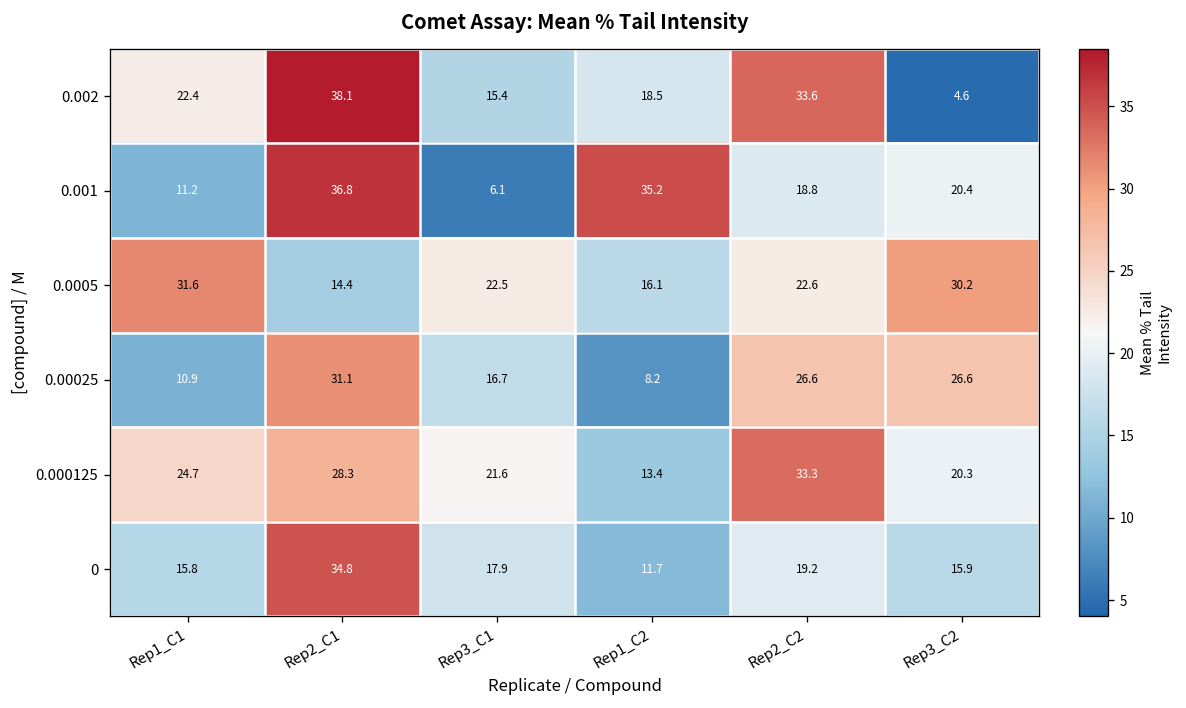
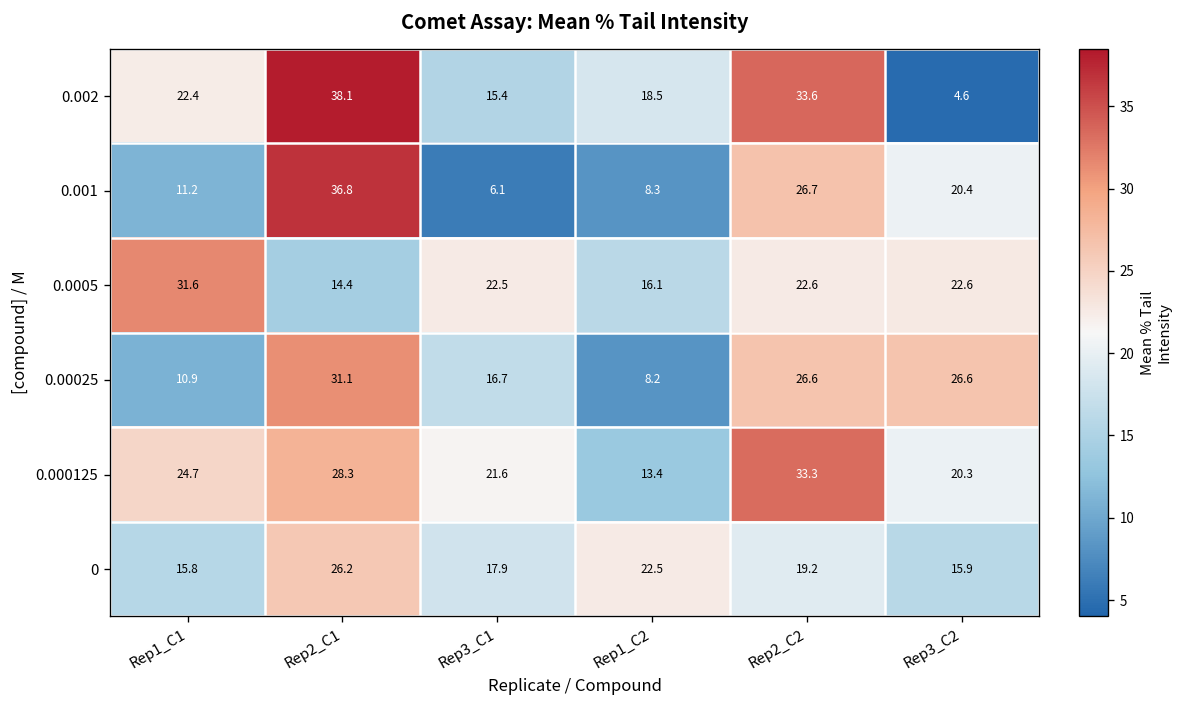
  {
    "0.002": {
      "Rep1_C1": 22.4,
      "Rep2_C1": 38.1,
      "Rep3_C1": 15.4,
      "Rep1_C2": 18.5,
      "Rep2_C2": 33.6,
      "Rep3_C2": 4.6
    },
    "0.001": {
      "Rep1_C1": 11.2,
      "Rep2_C1": 36.8,
      "Rep3_C1": 6.1,
-     "Rep1_C2": 35.2,
-     "Rep2_C2": 18.8,
+     "Rep1_C2": 8.3,
+     "Rep2_C2": 26.7,
      "Rep3_C2": 20.4
    },
    "0.0005": {
      "Rep1_C1": 31.6,
      "Rep2_C1": 14.4,
      "Rep3_C1": 22.5,
      "Rep1_C2": 16.1,
      "Rep2_C2": 22.6,
-     "Rep3_C2": 30.2
+     "Rep3_C2": 22.6
    },
    "0.00025": {
      "Rep1_C1": 10.9,
      "Rep2_C1": 31.1,
      "Rep3_C1": 16.7,
      "Rep1_C2": 8.2,
      "Rep2_C2": 26.6,
      "Rep3_C2": 26.6
    },
    "0.000125": {
      "Rep1_C1": 24.7,
      "Rep2_C1": 28.3,
      "Rep3_C1": 21.6,
      "Rep1_C2": 13.4,
      "Rep2_C2": 33.3,
      "Rep3_C2": 20.3
    },
    "0": {
      "Rep1_C1": 15.8,
-     "Rep2_C1": 34.8,
+     "Rep2_C1": 26.2,
      "Rep3_C1": 17.9,
-     "Rep1_C2": 11.7,
+     "Rep1_C2": 22.5,
      "Rep2_C2": 19.2,
      "Rep3_C2": 15.9
    }
  }
